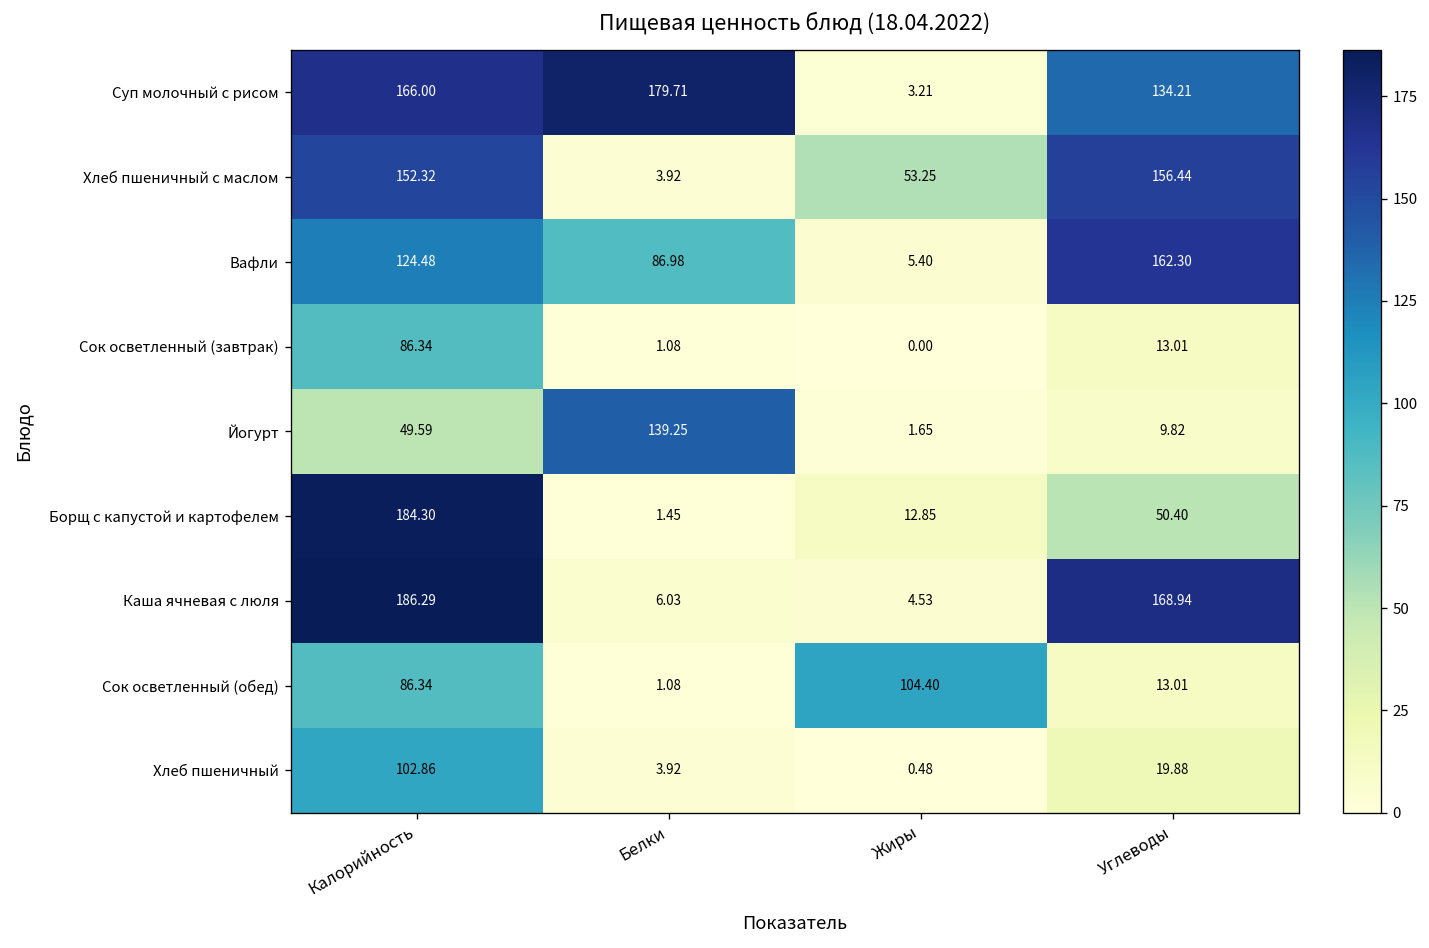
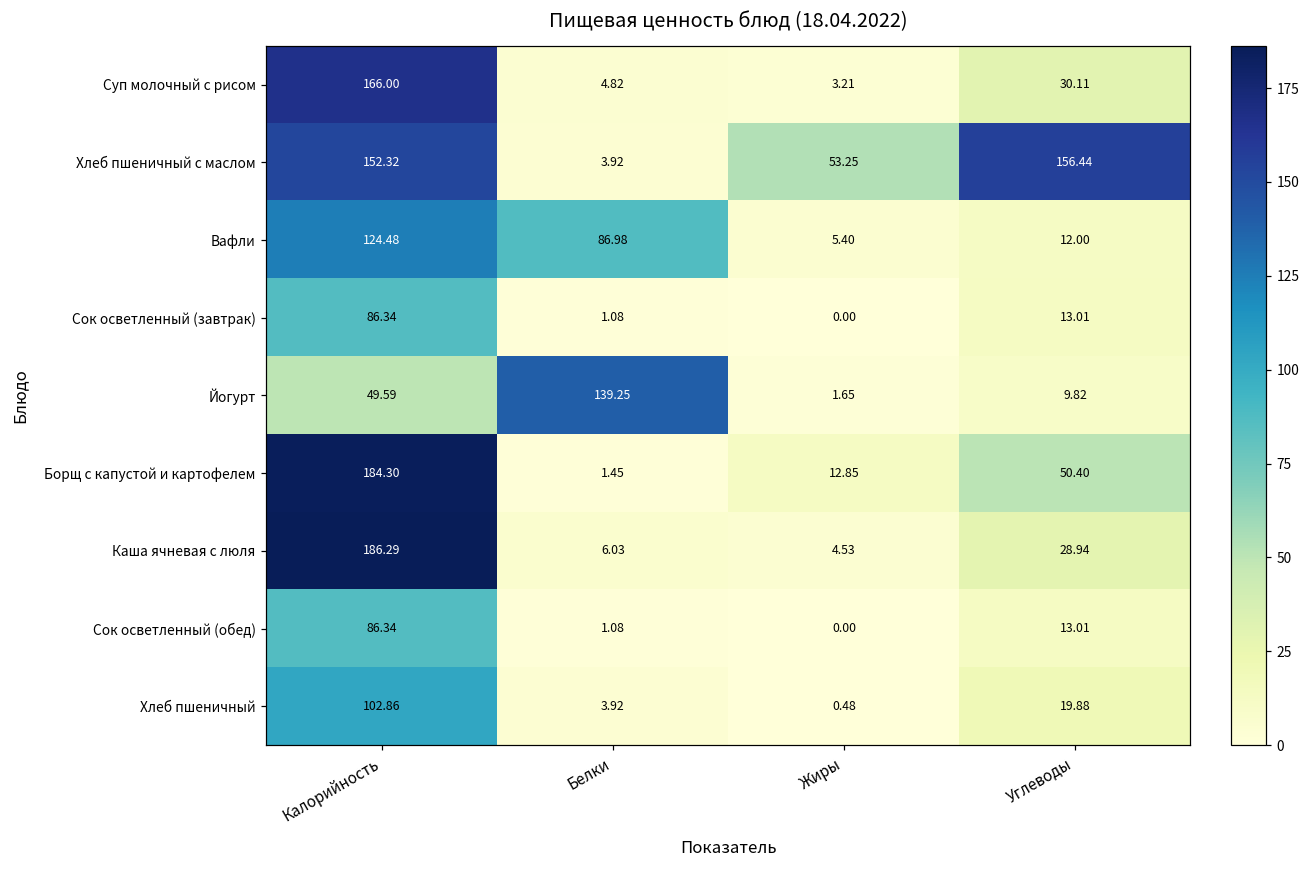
  {
    "Суп молочный с рисом": {
      "Калорийность": 166.00,
-     "Белки": 179.71,
+     "Белки": 4.82,
      "Жиры": 3.21,
-     "Углеводы": 134.21
+     "Углеводы": 30.11
    },
    "Хлеб пшеничный с маслом": {
      "Калорийность": 152.32,
      "Белки": 3.92,
      "Жиры": 53.25,
      "Углеводы": 156.44
    },
    "Вафли": {
      "Калорийность": 124.48,
      "Белки": 86.98,
      "Жиры": 5.40,
-     "Углеводы": 162.30
+     "Углеводы": 12.00
    },
    "Сок осветленный (завтрак)": {
      "Калорийность": 86.34,
      "Белки": 1.08,
      "Жиры": 0.00,
      "Углеводы": 13.01
    },
    "Йогурт": {
      "Калорийность": 49.59,
      "Белки": 139.25,
      "Жиры": 1.65,
      "Углеводы": 9.82
    },
    "Борщ с капустой и картофелем": {
      "Калорийность": 184.30,
      "Белки": 1.45,
      "Жиры": 12.85,
      "Углеводы": 50.40
    },
    "Каша ячневая с люля": {
      "Калорийность": 186.29,
      "Белки": 6.03,
      "Жиры": 4.53,
-     "Углеводы": 168.94
+     "Углеводы": 28.94
    },
    "Сок осветленный (обед)": {
      "Калорийность": 86.34,
      "Белки": 1.08,
-     "Жиры": 104.40,
+     "Жиры": 0.00,
      "Углеводы": 13.01
    },
    "Хлеб пшеничный": {
      "Калорийность": 102.86,
      "Белки": 3.92,
      "Жиры": 0.48,
      "Углеводы": 19.88
    }
  }
